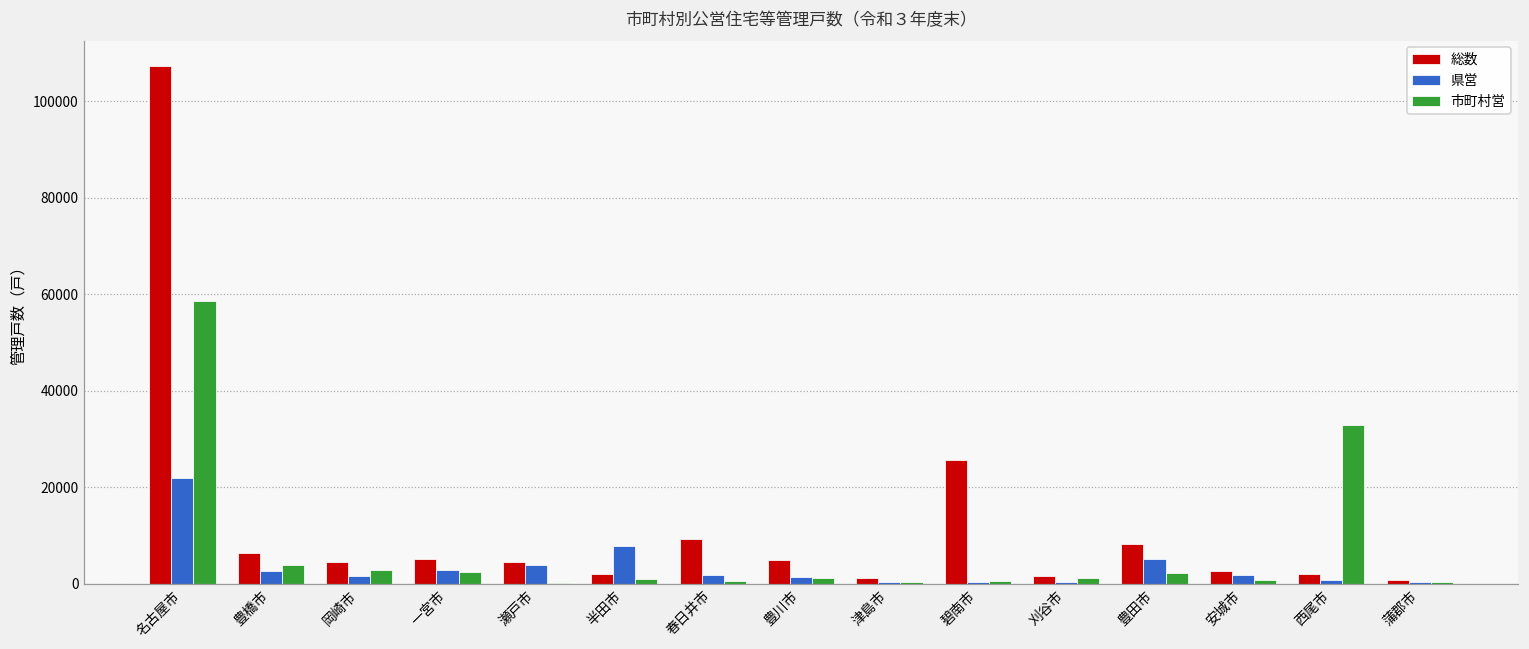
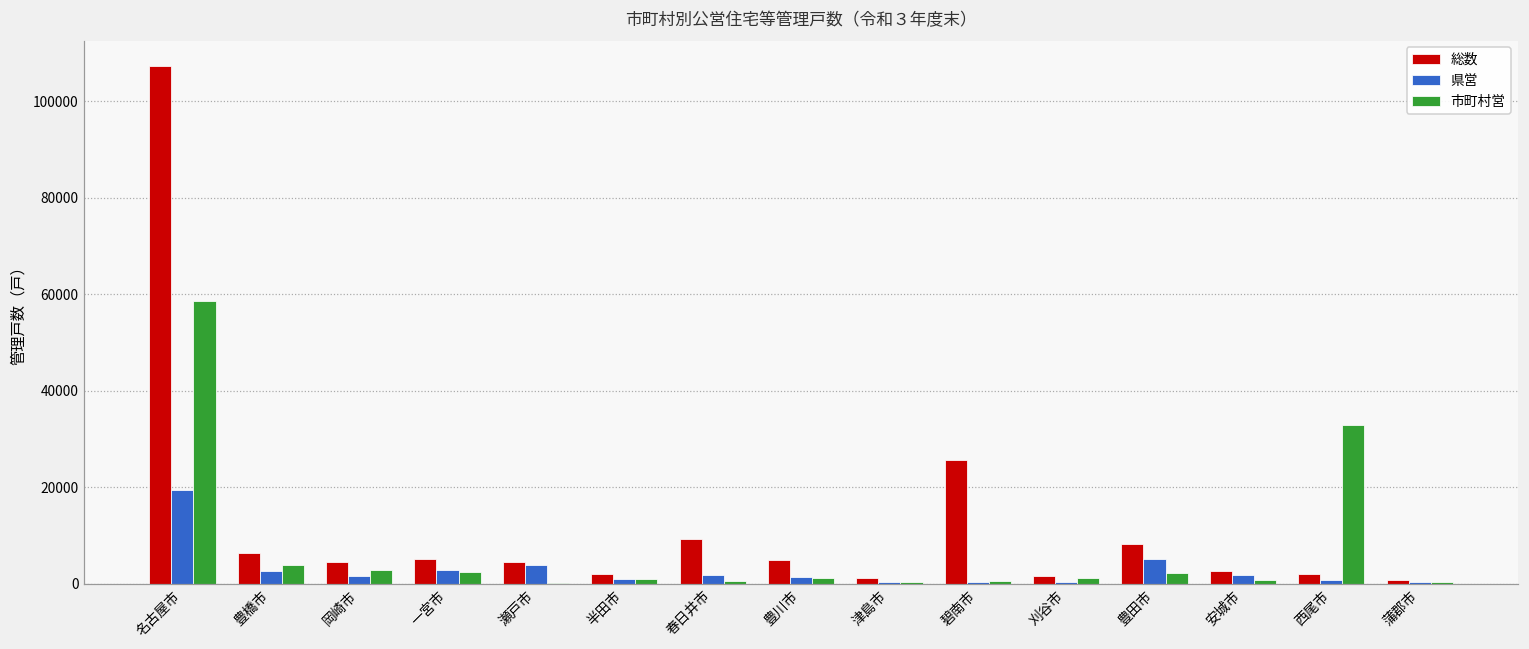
  {
    "総数": {
      "名古屋市": 107000,
      "豊橋市": 6000,
      "岡崎市": 5000,
      "一宮市": 5000,
      "瀬戸市": 4000,
      "半田市": 2000,
      "春日井市": 9000,
      "豊川市": 5000,
      "津島市": 1000,
      "碧南市": 26000,
      "刈谷市": 2000,
      "豊田市": 8000,
      "安城市": 3000,
      "西尾市": 2000,
      "蒲郡市": 1000
    },
    "県営": {
-     "名古屋市": 22000,
+     "名古屋市": 19000,
      "豊橋市": 3000,
      "岡崎市": 2000,
      "一宮市": 3000,
      "瀬戸市": 4000,
-     "半田市": 8000,
+     "半田市": 1000,
      "春日井市": 2000,
      "豊川市": 1000,
      "豊田市": 5000,
      "安城市": 2000,
      "西尾市": 1000
    },
    "市町村営": {
      "名古屋市": 59000,
      "豊橋市": 4000,
      "岡崎市": 3000,
      "一宮市": 2000,
      "半田市": 1000,
      "春日井市": 1000,
      "豊川市": 1000,
      "刈谷市": 1000,
      "豊田市": 2000,
      "安城市": 1000,
      "西尾市": 33000
    }
  }
